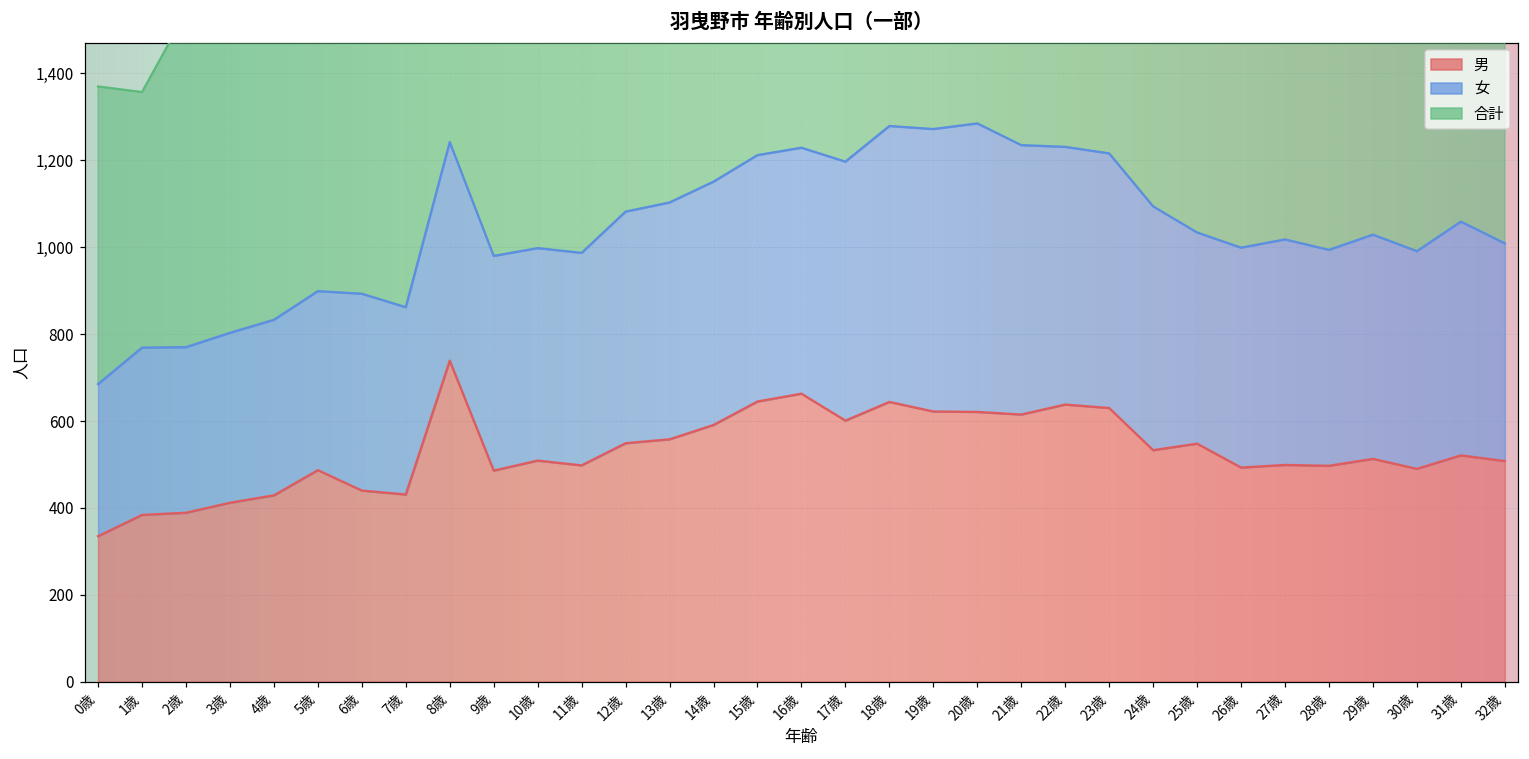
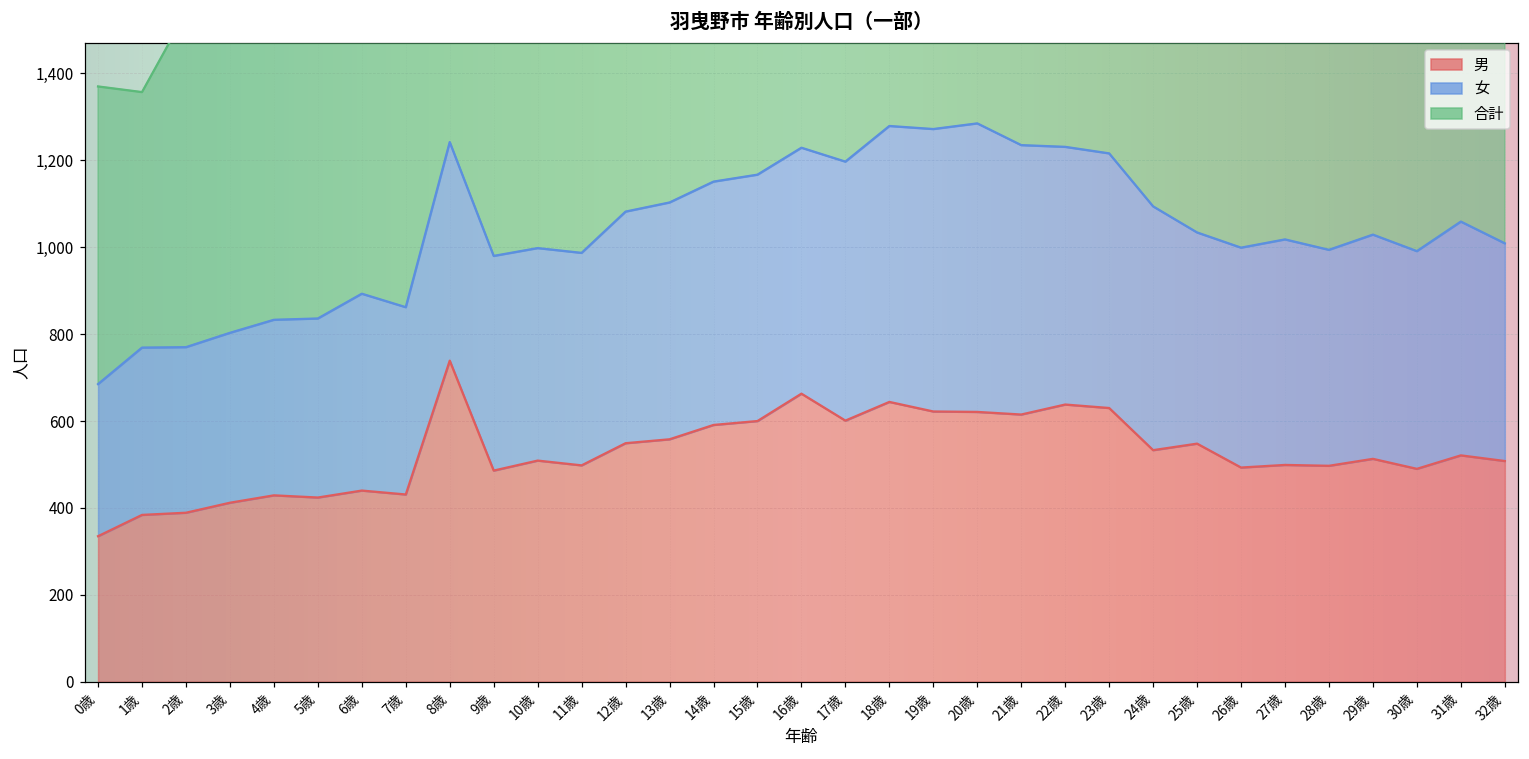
  {
    "男": {
      "0歳": 340,
      "1歳": 380,
      "2歳": 390,
      "3歳": 410,
      "4歳": 430,
-     "5歳": 490,
+     "5歳": 420,
      "6歳": 440,
      "7歳": 430,
      "8歳": 740,
      "9歳": 490,
      "10歳": 510,
      "11歳": 500,
      "12歳": 550,
      "13歳": 560,
      "14歳": 590,
-     "15歳": 650,
+     "15歳": 600,
      "16歳": 660,
      "17歳": 600,
      "18歳": 640,
      "19歳": 620,
      "20歳": 620,
      "21歳": 620,
      "22歳": 640,
      "23歳": 630,
      "24歳": 530,
      "25歳": 550,
      "26歳": 490,
      "27歳": 500,
      "28歳": 500,
      "29歳": 510,
      "30歳": 490,
      "31歳": 520,
      "32歳": 510
    },
    "女": {
      "0歳": 350,
      "1歳": 390,
      "2歳": 380,
      "3歳": 390,
      "4歳": 400,
      "5歳": 410,
      "6歳": 450,
      "7歳": 430,
      "8歳": 500,
      "9歳": 490,
      "10歳": 490,
      "11歳": 490,
      "12歳": 530,
      "13歳": 550,
      "14歳": 560,
      "15歳": 570,
      "16歳": 570,
      "17歳": 600,
      "18歳": 640,
      "19歳": 650,
      "20歳": 660,
      "21歳": 620,
      "22歳": 590,
      "23歳": 590,
      "24歳": 560,
      "25歳": 490,
      "26歳": 510,
      "27歳": 520,
      "28歳": 500,
      "29歳": 520,
      "30歳": 500,
      "31歳": 540,
      "32歳": 500
    },
    "合計": {
      "0歳": 690,
      "1歳": 590
    }
  }
